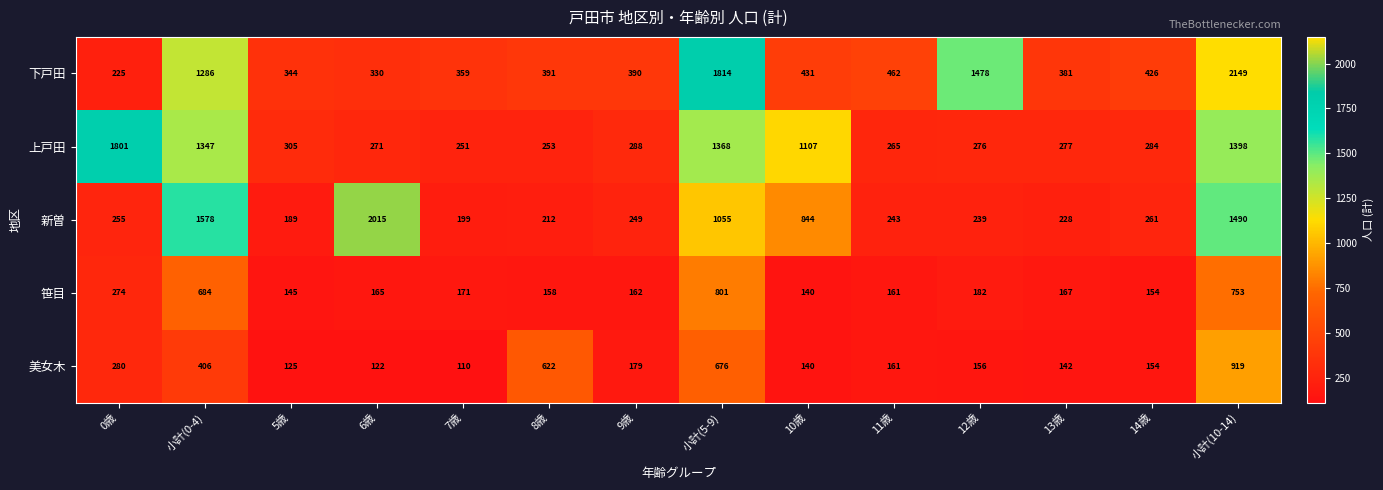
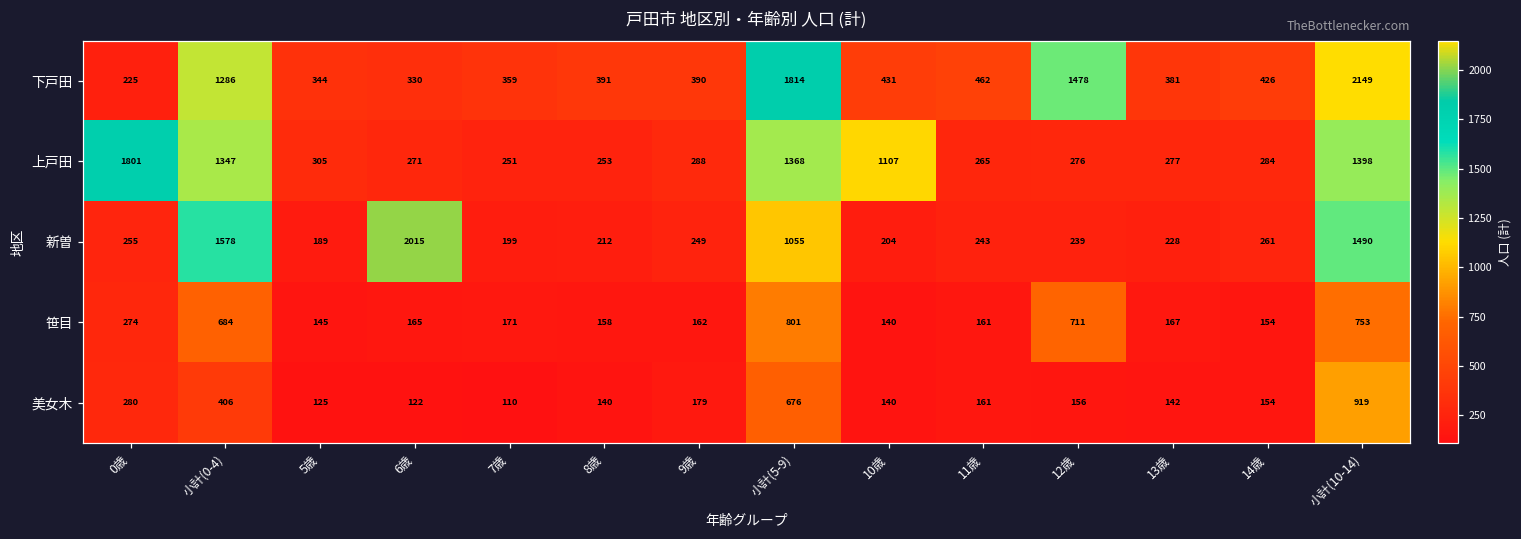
  {
    "下戸田": {
      "0歳": 225,
      "小計(0-4)": 1286,
      "5歳": 344,
      "6歳": 330,
      "7歳": 359,
      "8歳": 391,
      "9歳": 390,
      "小計(5-9)": 1814,
      "10歳": 431,
      "11歳": 462,
      "12歳": 1478,
      "13歳": 381,
      "14歳": 426,
      "小計(10-14)": 2149
    },
    "上戸田": {
      "0歳": 1801,
      "小計(0-4)": 1347,
      "5歳": 305,
      "6歳": 271,
      "7歳": 251,
      "8歳": 253,
      "9歳": 288,
      "小計(5-9)": 1368,
      "10歳": 1107,
      "11歳": 265,
      "12歳": 276,
      "13歳": 277,
      "14歳": 284,
      "小計(10-14)": 1398
    },
    "新曽": {
      "0歳": 255,
      "小計(0-4)": 1578,
      "5歳": 189,
      "6歳": 2015,
      "7歳": 199,
      "8歳": 212,
      "9歳": 249,
      "小計(5-9)": 1055,
-     "10歳": 844,
+     "10歳": 204,
      "11歳": 243,
      "12歳": 239,
      "13歳": 228,
      "14歳": 261,
      "小計(10-14)": 1490
    },
    "笹目": {
      "0歳": 274,
      "小計(0-4)": 684,
      "5歳": 145,
      "6歳": 165,
      "7歳": 171,
      "8歳": 158,
      "9歳": 162,
      "小計(5-9)": 801,
      "10歳": 140,
      "11歳": 161,
-     "12歳": 182,
+     "12歳": 711,
      "13歳": 167,
      "14歳": 154,
      "小計(10-14)": 753
    },
    "美女木": {
      "0歳": 280,
      "小計(0-4)": 406,
      "5歳": 125,
      "6歳": 122,
      "7歳": 110,
-     "8歳": 622,
+     "8歳": 140,
      "9歳": 179,
      "小計(5-9)": 676,
      "10歳": 140,
      "11歳": 161,
      "12歳": 156,
      "13歳": 142,
      "14歳": 154,
      "小計(10-14)": 919
    }
  }
